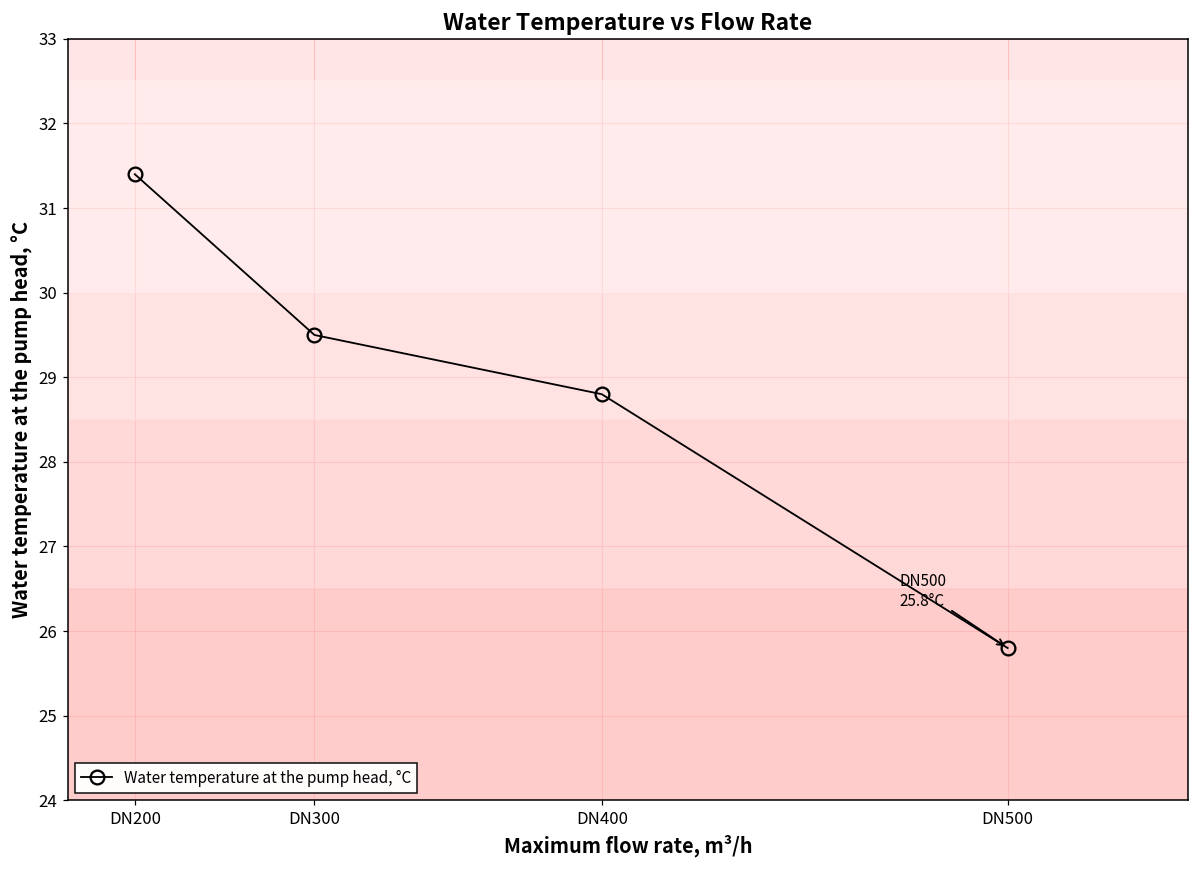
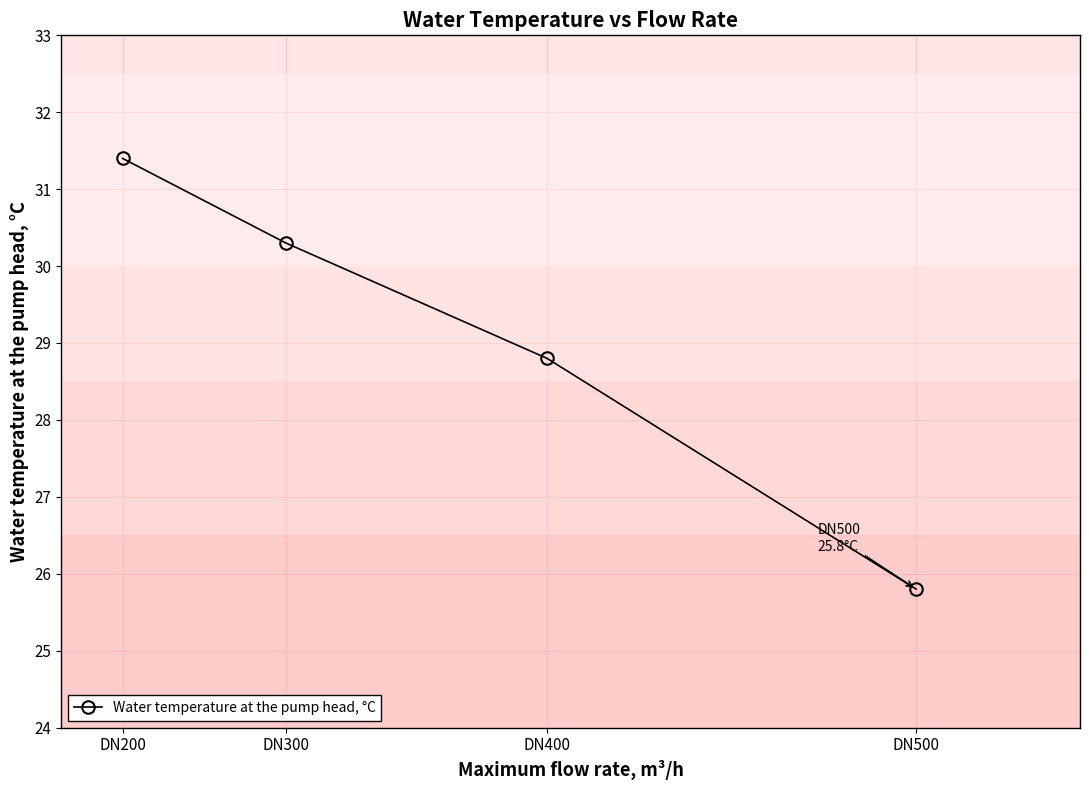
  {
    "DN200": 31.4,
-   "DN300": 29.5,
+   "DN300": 30.3,
    "DN400": 28.8
  }
